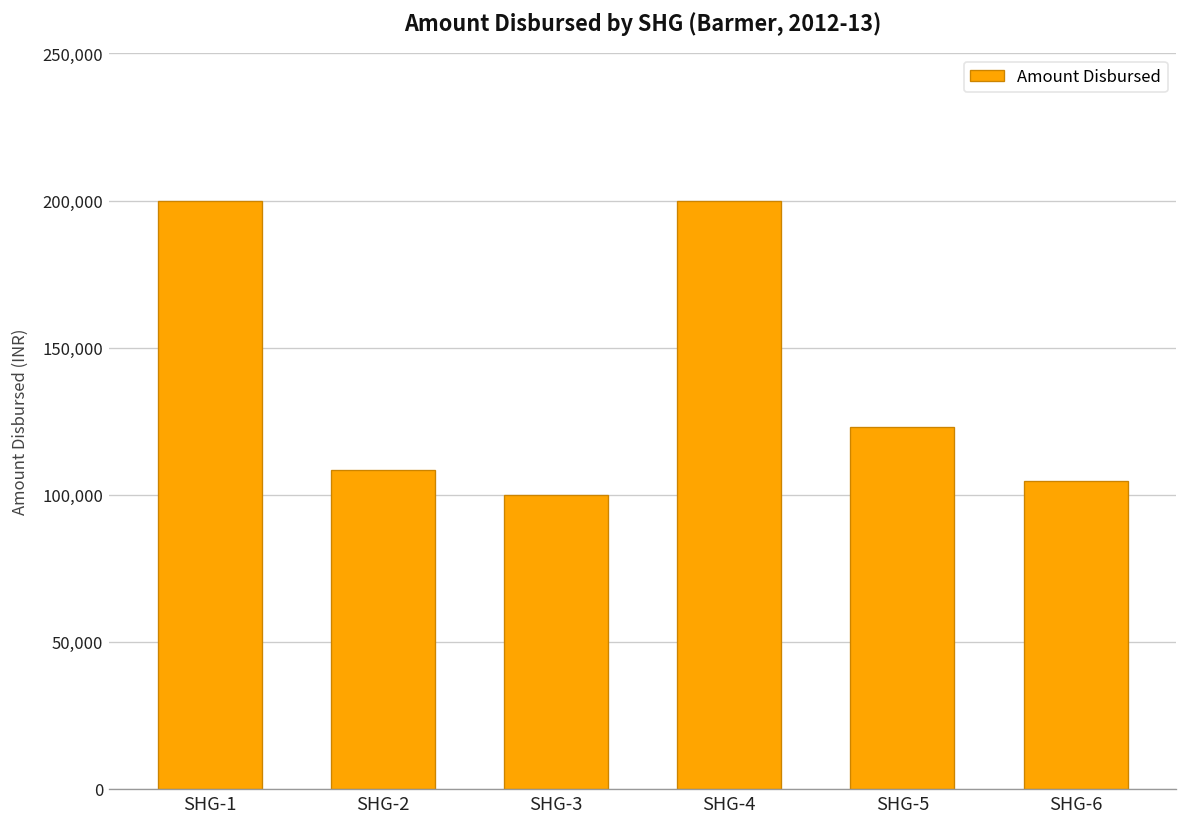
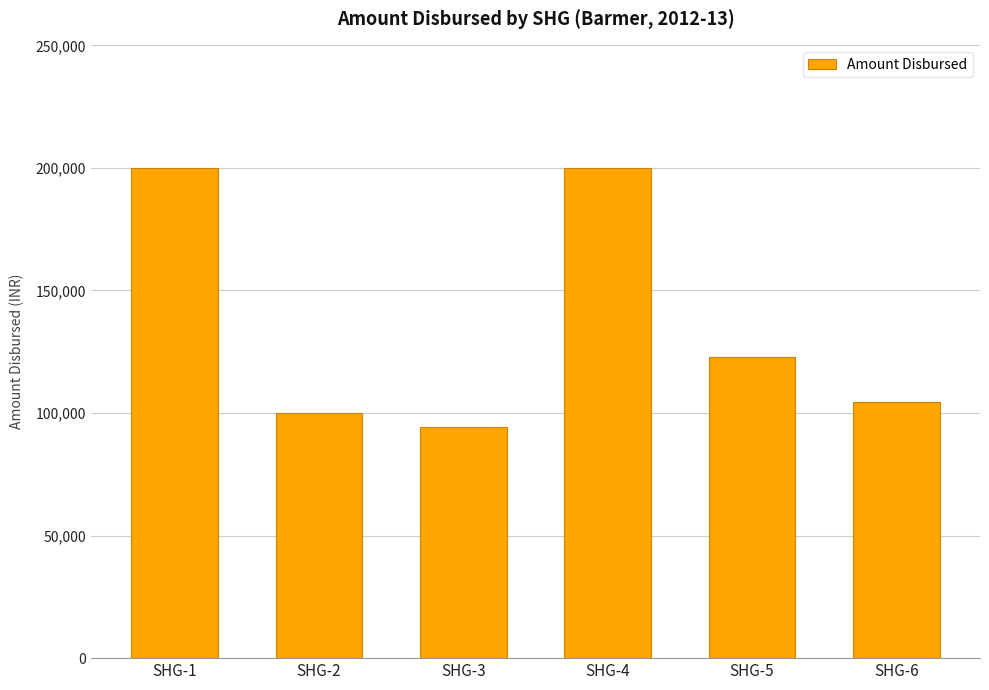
  {
    "SHG-1": "200,000",
-   "SHG-2": "108,000",
-   "SHG-3": "100,000",
+   "SHG-2": "100,000",
+   "SHG-3": "94,000",
    "SHG-4": "200,000",
    "SHG-5": "123,000",
    "SHG-6": "105,000"
  }
